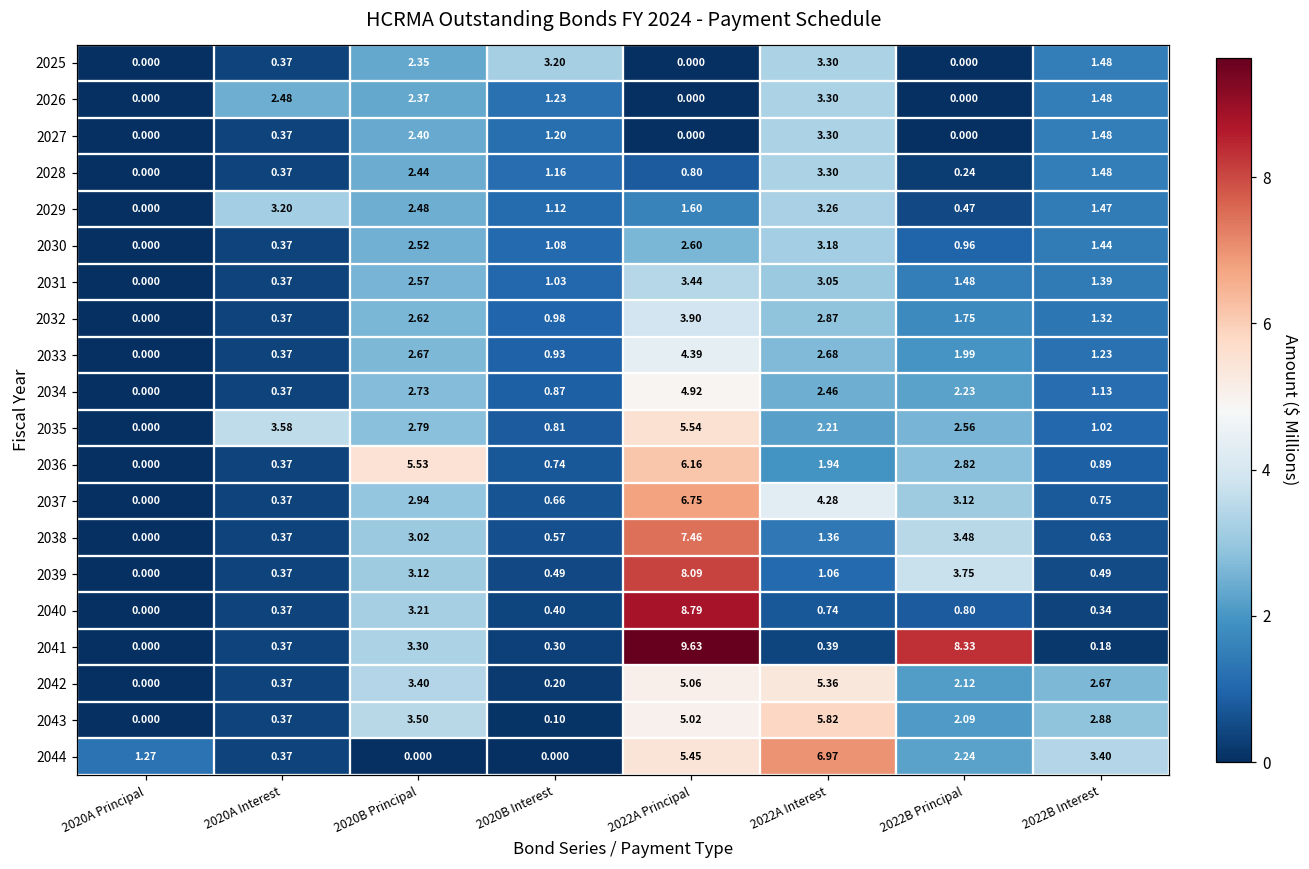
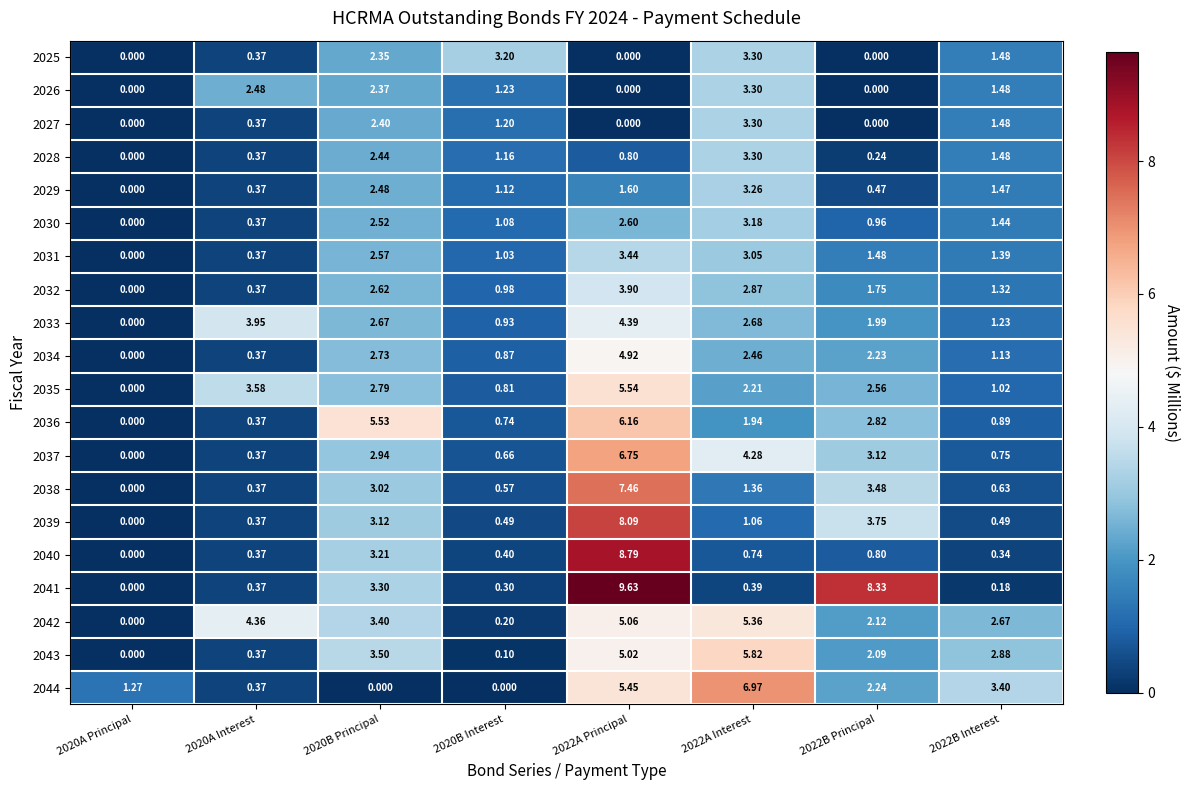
  {
    "2025": {
      "2020A Principal": 0.000,
      "2020A Interest": 0.37,
      "2020B Principal": 2.35,
      "2020B Interest": 3.20,
      "2022A Principal": 0.000,
      "2022A Interest": 3.30,
      "2022B Principal": 0.000,
      "2022B Interest": 1.48
    },
    "2026": {
      "2020A Principal": 0.000,
      "2020A Interest": 2.48,
      "2020B Principal": 2.37,
      "2020B Interest": 1.23,
      "2022A Principal": 0.000,
      "2022A Interest": 3.30,
      "2022B Principal": 0.000,
      "2022B Interest": 1.48
    },
    "2027": {
      "2020A Principal": 0.000,
      "2020A Interest": 0.37,
      "2020B Principal": 2.40,
      "2020B Interest": 1.20,
      "2022A Principal": 0.000,
      "2022A Interest": 3.30,
      "2022B Principal": 0.000,
      "2022B Interest": 1.48
    },
    "2028": {
      "2020A Principal": 0.000,
      "2020A Interest": 0.37,
      "2020B Principal": 2.44,
      "2020B Interest": 1.16,
      "2022A Principal": 0.80,
      "2022A Interest": 3.30,
      "2022B Principal": 0.24,
      "2022B Interest": 1.48
    },
    "2029": {
      "2020A Principal": 0.000,
-     "2020A Interest": 3.20,
+     "2020A Interest": 0.37,
      "2020B Principal": 2.48,
      "2020B Interest": 1.12,
      "2022A Principal": 1.60,
      "2022A Interest": 3.26,
      "2022B Principal": 0.47,
      "2022B Interest": 1.47
    },
    "2030": {
      "2020A Principal": 0.000,
      "2020A Interest": 0.37,
      "2020B Principal": 2.52,
      "2020B Interest": 1.08,
      "2022A Principal": 2.60,
      "2022A Interest": 3.18,
      "2022B Principal": 0.96,
      "2022B Interest": 1.44
    },
    "2031": {
      "2020A Principal": 0.000,
      "2020A Interest": 0.37,
      "2020B Principal": 2.57,
      "2020B Interest": 1.03,
      "2022A Principal": 3.44,
      "2022A Interest": 3.05,
      "2022B Principal": 1.48,
      "2022B Interest": 1.39
    },
    "2032": {
      "2020A Principal": 0.000,
      "2020A Interest": 0.37,
      "2020B Principal": 2.62,
      "2020B Interest": 0.98,
      "2022A Principal": 3.90,
      "2022A Interest": 2.87,
      "2022B Principal": 1.75,
      "2022B Interest": 1.32
    },
    "2033": {
      "2020A Principal": 0.000,
-     "2020A Interest": 0.37,
+     "2020A Interest": 3.95,
      "2020B Principal": 2.67,
      "2020B Interest": 0.93,
      "2022A Principal": 4.39,
      "2022A Interest": 2.68,
      "2022B Principal": 1.99,
      "2022B Interest": 1.23
    },
    "2034": {
      "2020A Principal": 0.000,
      "2020A Interest": 0.37,
      "2020B Principal": 2.73,
      "2020B Interest": 0.87,
      "2022A Principal": 4.92,
      "2022A Interest": 2.46,
      "2022B Principal": 2.23,
      "2022B Interest": 1.13
    },
    "2035": {
      "2020A Principal": 0.000,
      "2020A Interest": 3.58,
      "2020B Principal": 2.79,
      "2020B Interest": 0.81,
      "2022A Principal": 5.54,
      "2022A Interest": 2.21,
      "2022B Principal": 2.56,
      "2022B Interest": 1.02
    },
    "2036": {
      "2020A Principal": 0.000,
      "2020A Interest": 0.37,
      "2020B Principal": 5.53,
      "2020B Interest": 0.74,
      "2022A Principal": 6.16,
      "2022A Interest": 1.94,
      "2022B Principal": 2.82,
      "2022B Interest": 0.89
    },
    "2037": {
      "2020A Principal": 0.000,
      "2020A Interest": 0.37,
      "2020B Principal": 2.94,
      "2020B Interest": 0.66,
      "2022A Principal": 6.75,
      "2022A Interest": 4.28,
      "2022B Principal": 3.12,
      "2022B Interest": 0.75
    },
    "2038": {
      "2020A Principal": 0.000,
      "2020A Interest": 0.37,
      "2020B Principal": 3.02,
      "2020B Interest": 0.57,
      "2022A Principal": 7.46,
      "2022A Interest": 1.36,
      "2022B Principal": 3.48,
      "2022B Interest": 0.63
    },
    "2039": {
      "2020A Principal": 0.000,
      "2020A Interest": 0.37,
      "2020B Principal": 3.12,
      "2020B Interest": 0.49,
      "2022A Principal": 8.09,
      "2022A Interest": 1.06,
      "2022B Principal": 3.75,
      "2022B Interest": 0.49
    },
    "2040": {
      "2020A Principal": 0.000,
      "2020A Interest": 0.37,
      "2020B Principal": 3.21,
      "2020B Interest": 0.40,
      "2022A Principal": 8.79,
      "2022A Interest": 0.74,
      "2022B Principal": 0.80,
      "2022B Interest": 0.34
    },
    "2041": {
      "2020A Principal": 0.000,
      "2020A Interest": 0.37,
      "2020B Principal": 3.30,
      "2020B Interest": 0.30,
      "2022A Principal": 9.63,
      "2022A Interest": 0.39,
      "2022B Principal": 8.33,
      "2022B Interest": 0.18
    },
    "2042": {
      "2020A Principal": 0.000,
-     "2020A Interest": 0.37,
+     "2020A Interest": 4.36,
      "2020B Principal": 3.40,
      "2020B Interest": 0.20,
      "2022A Principal": 5.06,
      "2022A Interest": 5.36,
      "2022B Principal": 2.12,
      "2022B Interest": 2.67
    },
    "2043": {
      "2020A Principal": 0.000,
      "2020A Interest": 0.37,
      "2020B Principal": 3.50,
      "2020B Interest": 0.10,
      "2022A Principal": 5.02,
      "2022A Interest": 5.82,
      "2022B Principal": 2.09,
      "2022B Interest": 2.88
    },
    "2044": {
      "2020A Principal": 1.27,
      "2020A Interest": 0.37,
      "2020B Principal": 0.000,
      "2020B Interest": 0.000,
      "2022A Principal": 5.45,
      "2022A Interest": 6.97,
      "2022B Principal": 2.24,
      "2022B Interest": 3.40
    }
  }
